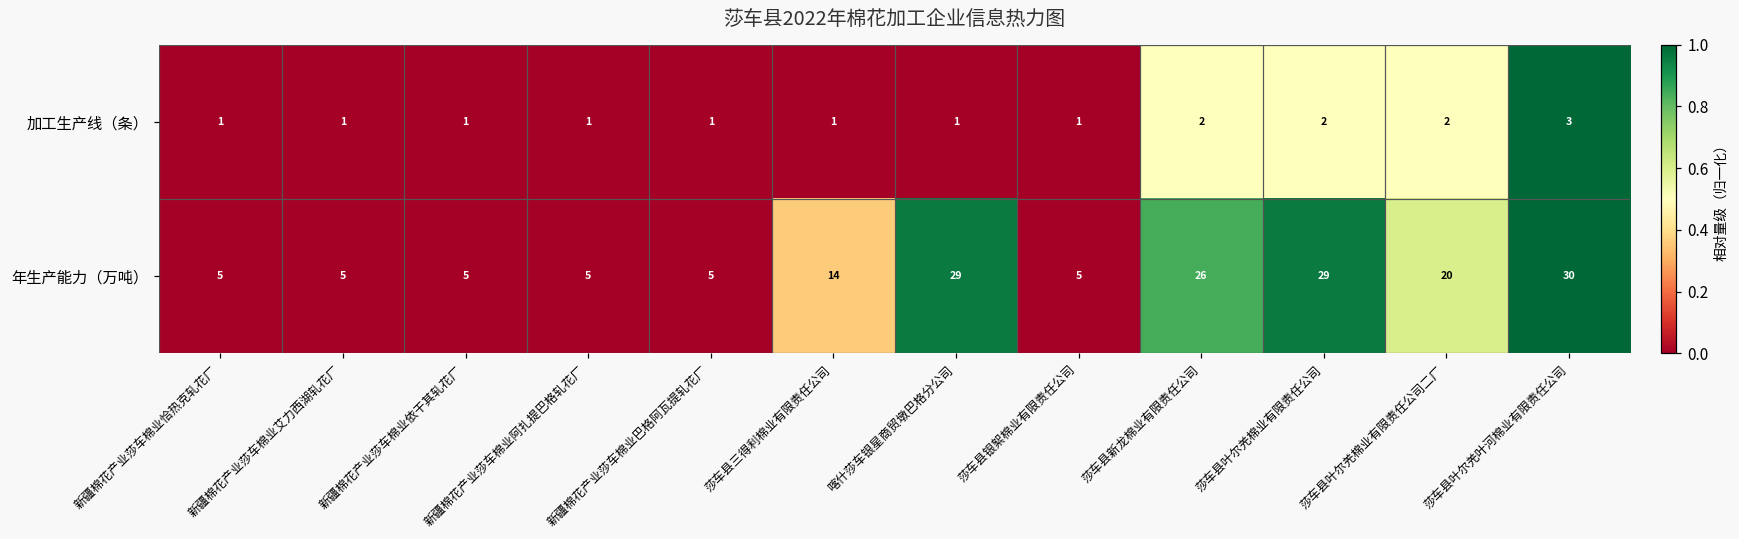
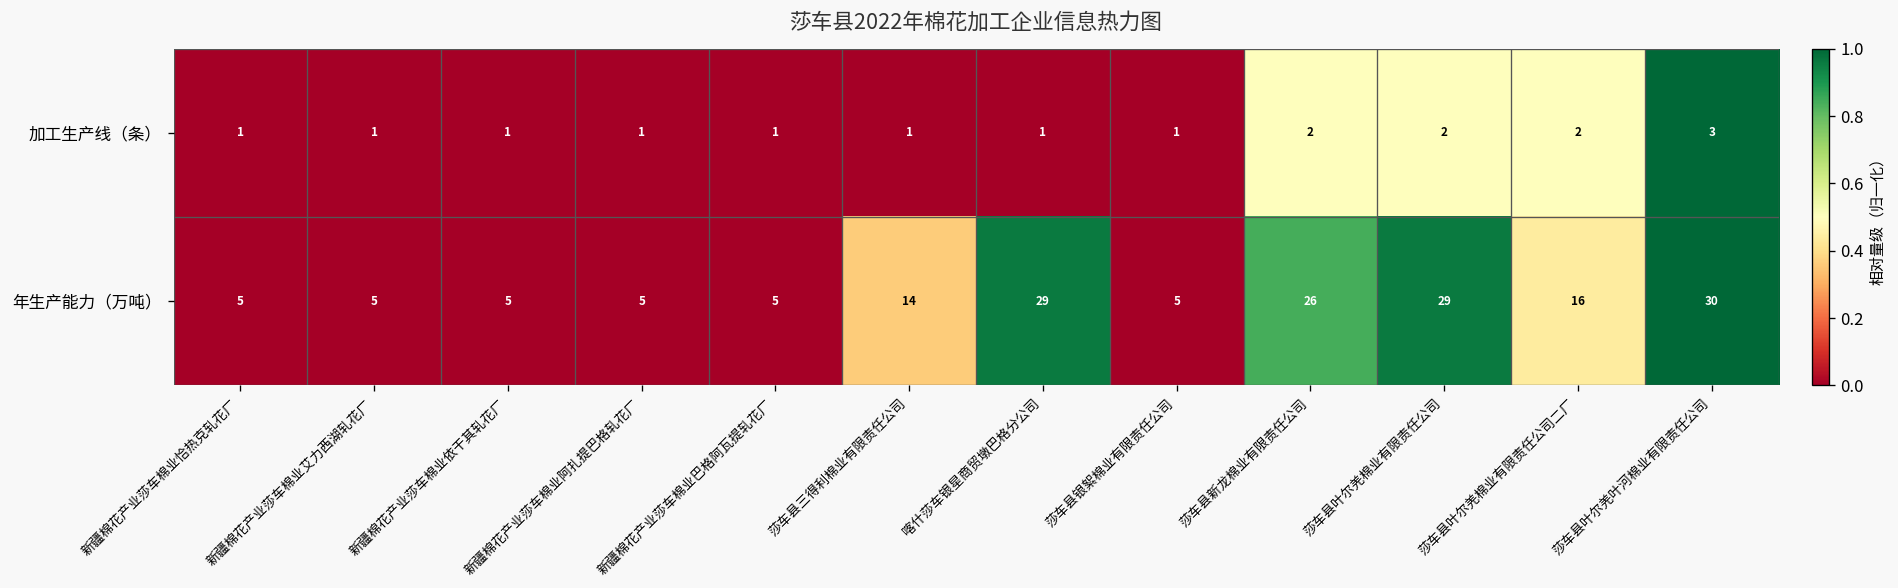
  {
    "加工生产线（条）": {
      "新疆棉花产业莎车棉业恰热克轧花厂": 1,
      "新疆棉花产业莎车棉业艾力西湖轧花厂": 1,
      "新疆棉花产业莎车棉业依干其轧花厂": 1,
      "新疆棉花产业莎车棉业阿扎提巴格轧花厂": 1,
      "新疆棉花产业莎车棉业巴格阿瓦提轧花厂": 1,
      "莎车县三得利棉业有限责任公司": 1,
      "喀什莎车银星商贸墩巴格分公司": 1,
      "莎车县银絮棉业有限责任公司": 1,
      "莎车县新龙棉业有限责任公司": 2,
      "莎车县叶尔羌棉业有限责任公司": 2,
      "莎车县叶尔羌棉业有限责任公司二厂": 2,
      "莎车县叶尔羌叶河棉业有限责任公司": 3
    },
    "年生产能力（万吨）": {
      "新疆棉花产业莎车棉业恰热克轧花厂": 5,
      "新疆棉花产业莎车棉业艾力西湖轧花厂": 5,
      "新疆棉花产业莎车棉业依干其轧花厂": 5,
      "新疆棉花产业莎车棉业阿扎提巴格轧花厂": 5,
      "新疆棉花产业莎车棉业巴格阿瓦提轧花厂": 5,
      "莎车县三得利棉业有限责任公司": 14,
      "喀什莎车银星商贸墩巴格分公司": 29,
      "莎车县银絮棉业有限责任公司": 5,
      "莎车县新龙棉业有限责任公司": 26,
      "莎车县叶尔羌棉业有限责任公司": 29,
-     "莎车县叶尔羌棉业有限责任公司二厂": 20,
+     "莎车县叶尔羌棉业有限责任公司二厂": 16,
      "莎车县叶尔羌叶河棉业有限责任公司": 30
    }
  }
